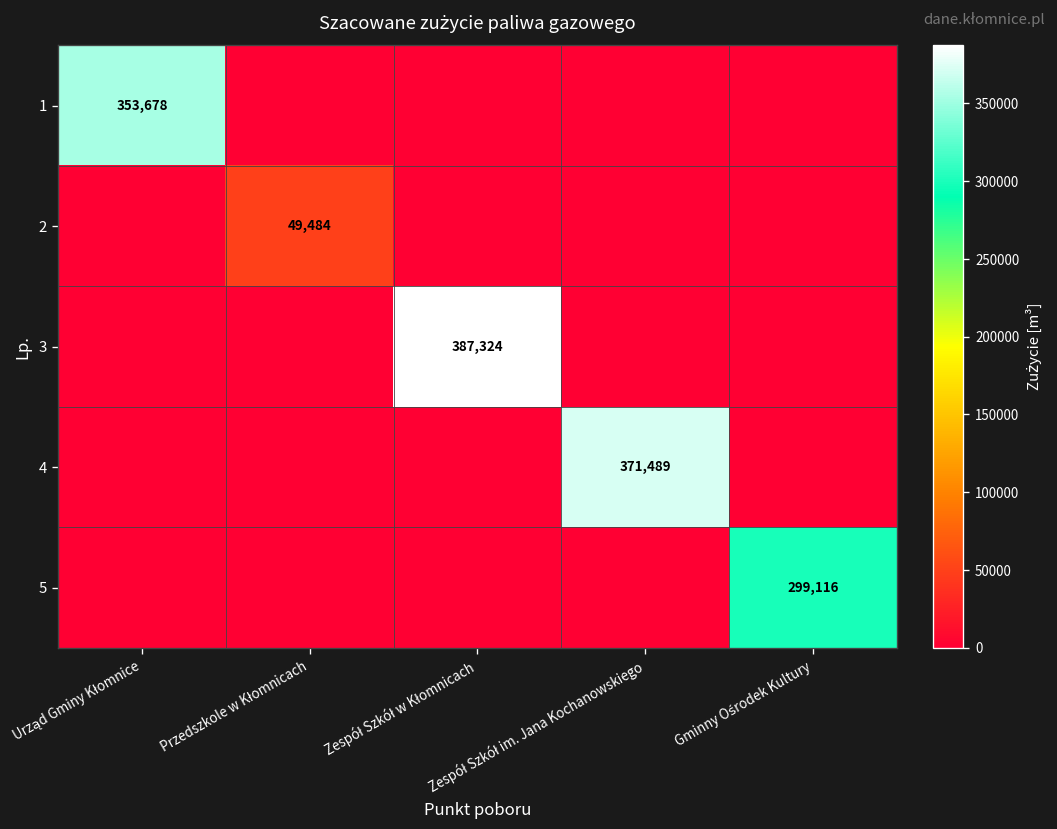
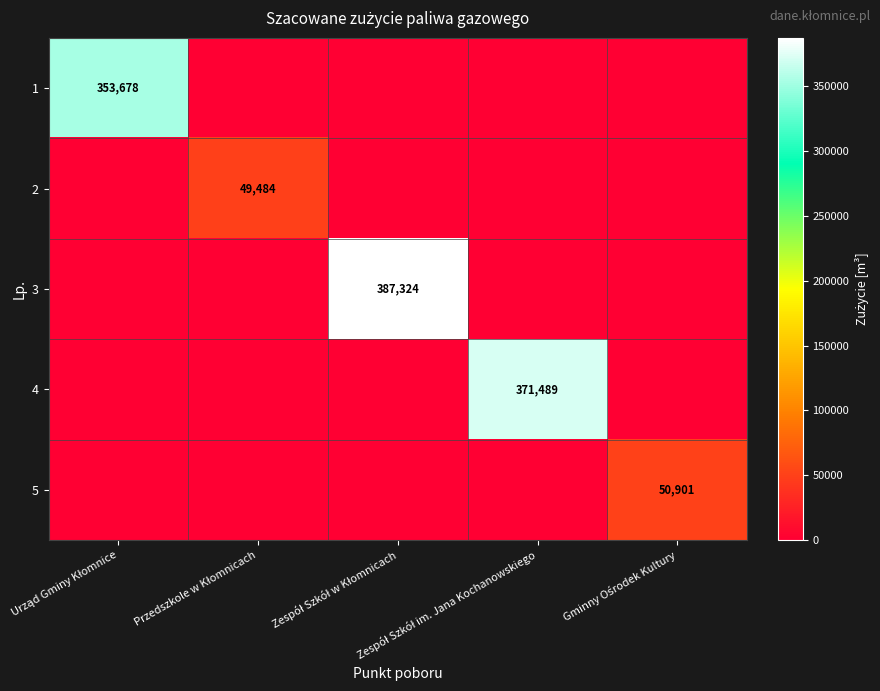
  {
    "1": {
      "Urząd Gminy Kłomnice": "353,678"
    },
    "2": {
      "Przedszkole w Kłomnicach": "49,484"
    },
    "3": {
      "Zespół Szkół w Kłomnicach": "387,324"
    },
    "4": {
      "Zespół Szkół im. Jana Kochanowskiego": "371,489"
    },
    "5": {
-     "Gminny Ośrodek Kultury": "299,116"
+     "Gminny Ośrodek Kultury": "50,901"
    }
  }
